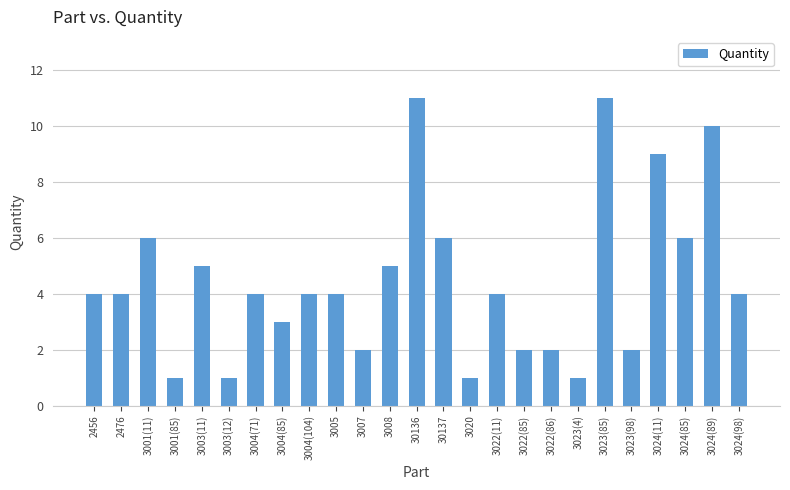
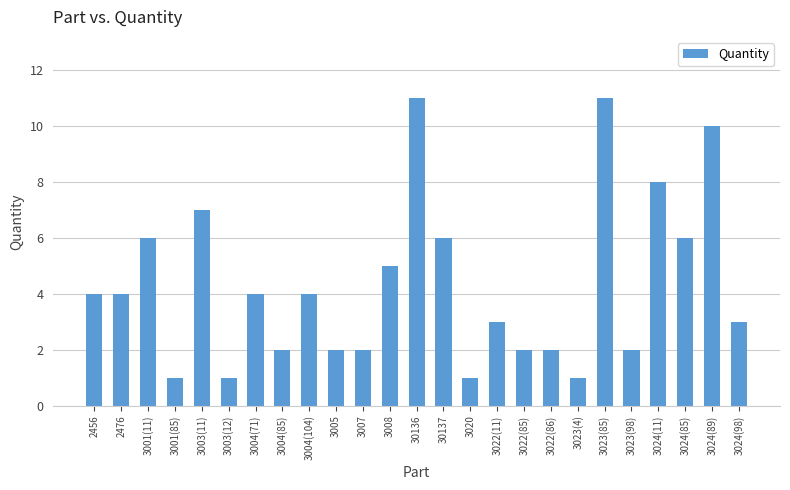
  {
    "2456": 4,
    "2476": 4,
    "3001(11)": 6,
    "3001(85)": 1,
-   "3003(11)": 5,
+   "3003(11)": 7,
    "3003(12)": 1,
    "3004(71)": 4,
-   "3004(85)": 3,
+   "3004(85)": 2,
    "3004(104)": 4,
-   "3005": 4,
+   "3005": 2,
    "3007": 2,
    "3008": 5,
    "30136": 11,
    "30137": 6,
    "3020": 1,
-   "3022(11)": 4,
+   "3022(11)": 3,
    "3022(85)": 2,
    "3022(86)": 2,
    "3023(4)": 1,
    "3023(85)": 11,
    "3023(98)": 2,
-   "3024(11)": 9,
+   "3024(11)": 8,
    "3024(85)": 6,
    "3024(89)": 10,
-   "3024(98)": 4
+   "3024(98)": 3
  }
